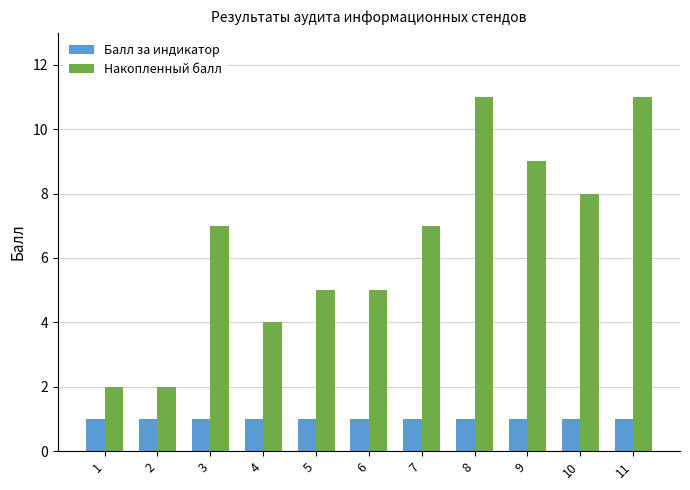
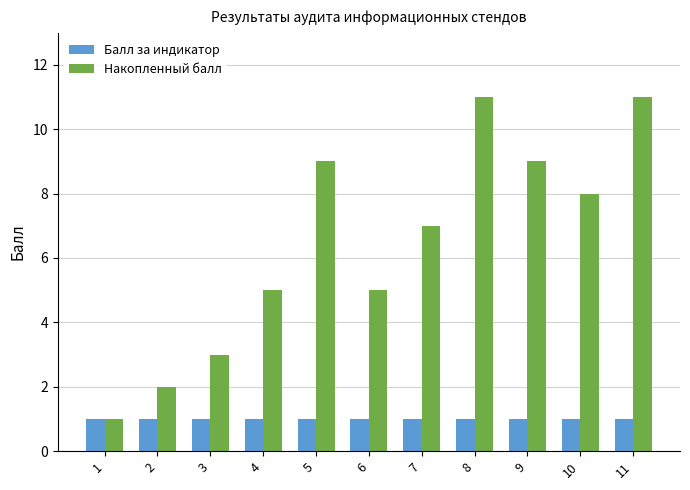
  {
    "Балл за индикатор": {
      "1": 1,
      "2": 1,
      "3": 1,
      "4": 1,
      "5": 1,
      "6": 1,
      "7": 1,
      "8": 1,
      "9": 1,
      "10": 1,
      "11": 1
    },
    "Накопленный балл": {
-     "1": 2,
+     "1": 1,
      "2": 2,
-     "3": 7,
-     "4": 4,
-     "5": 5,
+     "3": 3,
+     "4": 5,
+     "5": 9,
      "6": 5,
      "7": 7,
      "8": 11,
      "9": 9,
      "10": 8,
      "11": 11
    }
  }
